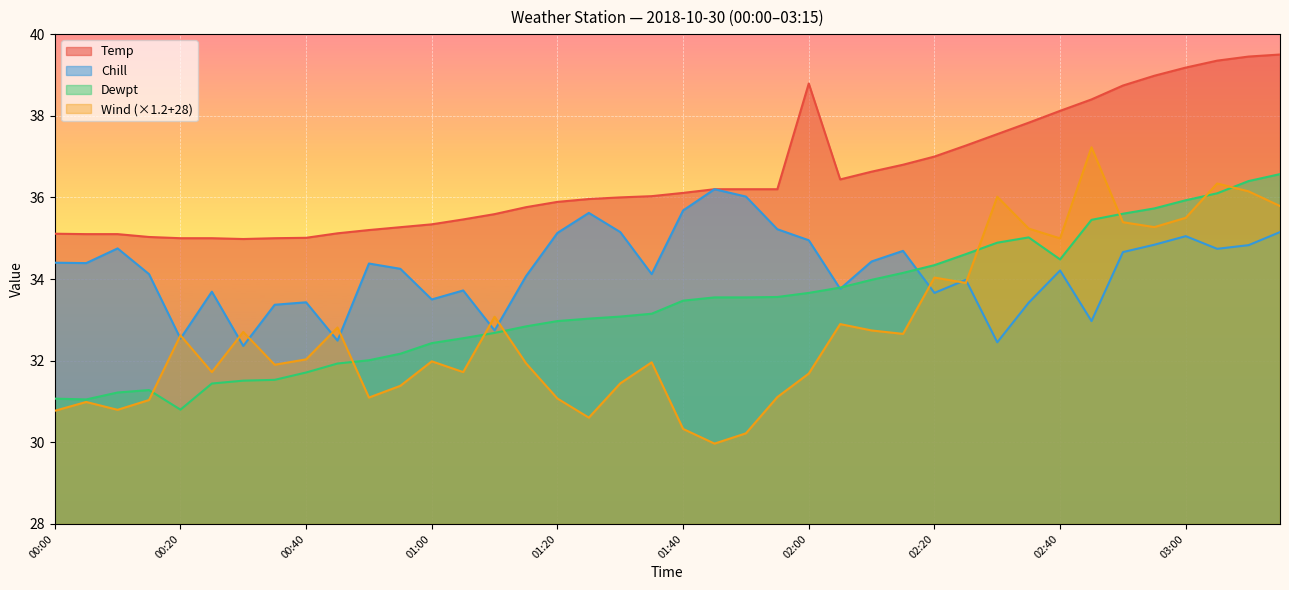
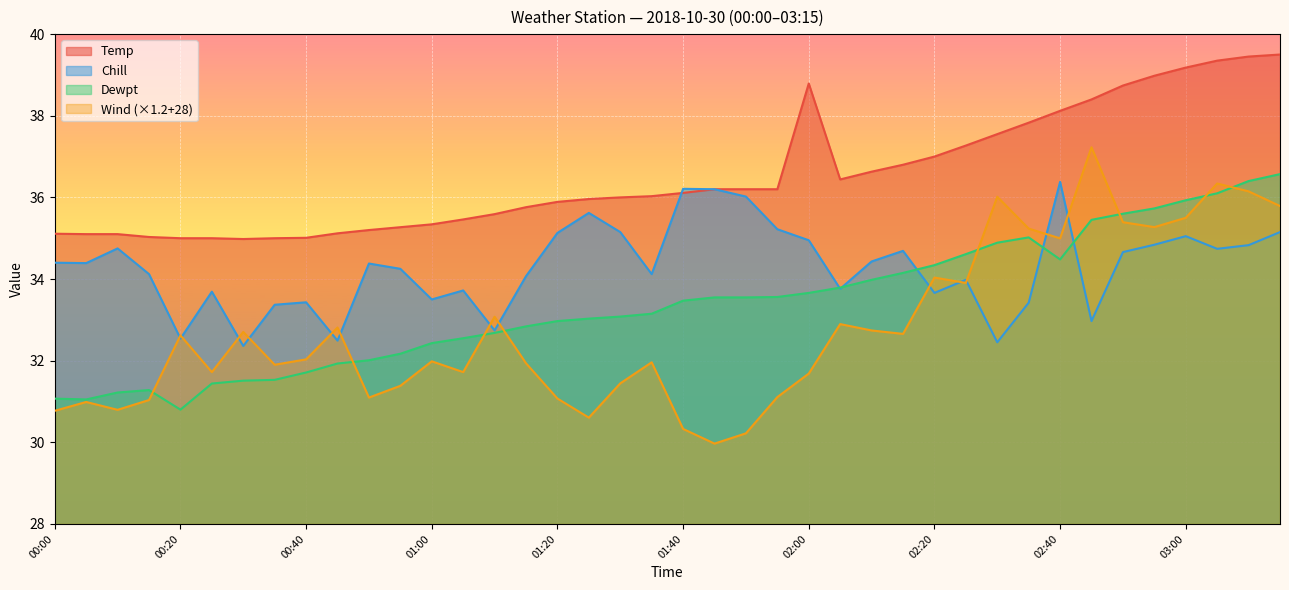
  {
    "Temp": {
      "00:00": 35.1,
      "00:20": 35.0,
      "00:40": 35.0,
      "01:00": 35.3,
      "01:20": 35.9,
      "01:40": 36.1,
      "02:00": 38.8,
      "02:20": 37.0,
      "02:40": 38.1,
      "03:00": 39.2
    },
    "Chill": {
      "00:00": 34.4,
      "00:20": 32.5,
      "00:40": 33.4,
      "01:00": 33.5,
      "01:20": 35.1,
-     "01:40": 35.7,
+     "01:40": 36.2,
      "02:00": 35.0,
      "02:20": 33.7,
-     "02:40": 34.2,
+     "02:40": 36.4,
      "03:00": 35.1
    },
    "Dewpt": {
      "00:00": 31.1,
      "00:20": 30.8,
      "00:40": 31.7,
      "01:00": 32.4,
      "01:20": 33.0,
      "01:40": 33.5,
      "02:00": 33.7,
      "02:20": 34.3,
      "02:40": 34.5,
      "03:00": 35.9
    },
    "Wind (×1.2+28)": {
      "00:00": 30.8,
      "00:20": 32.6,
      "00:40": 32.0,
      "01:00": 32.0,
      "01:20": 31.1,
      "01:40": 30.3,
      "02:00": 31.7,
      "02:20": 34.0,
      "02:40": 35.0,
      "03:00": 35.5
    }
  }
